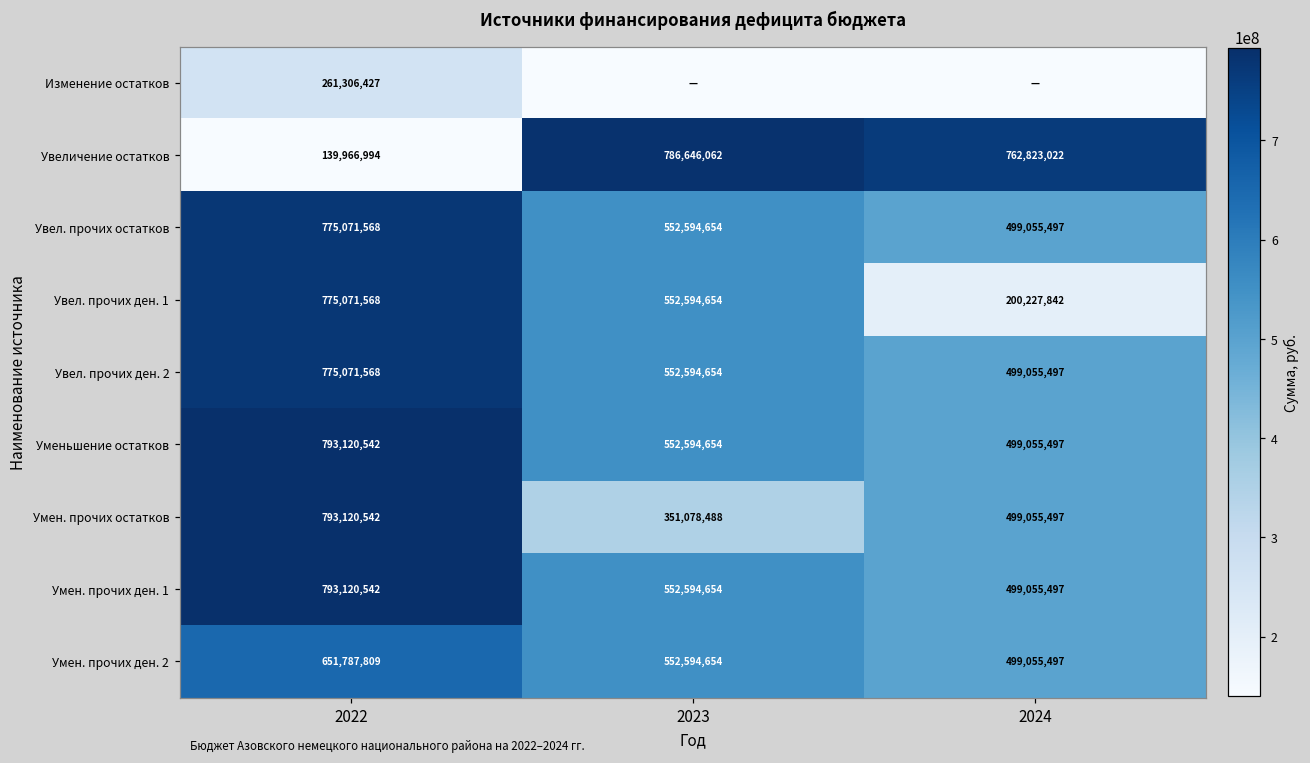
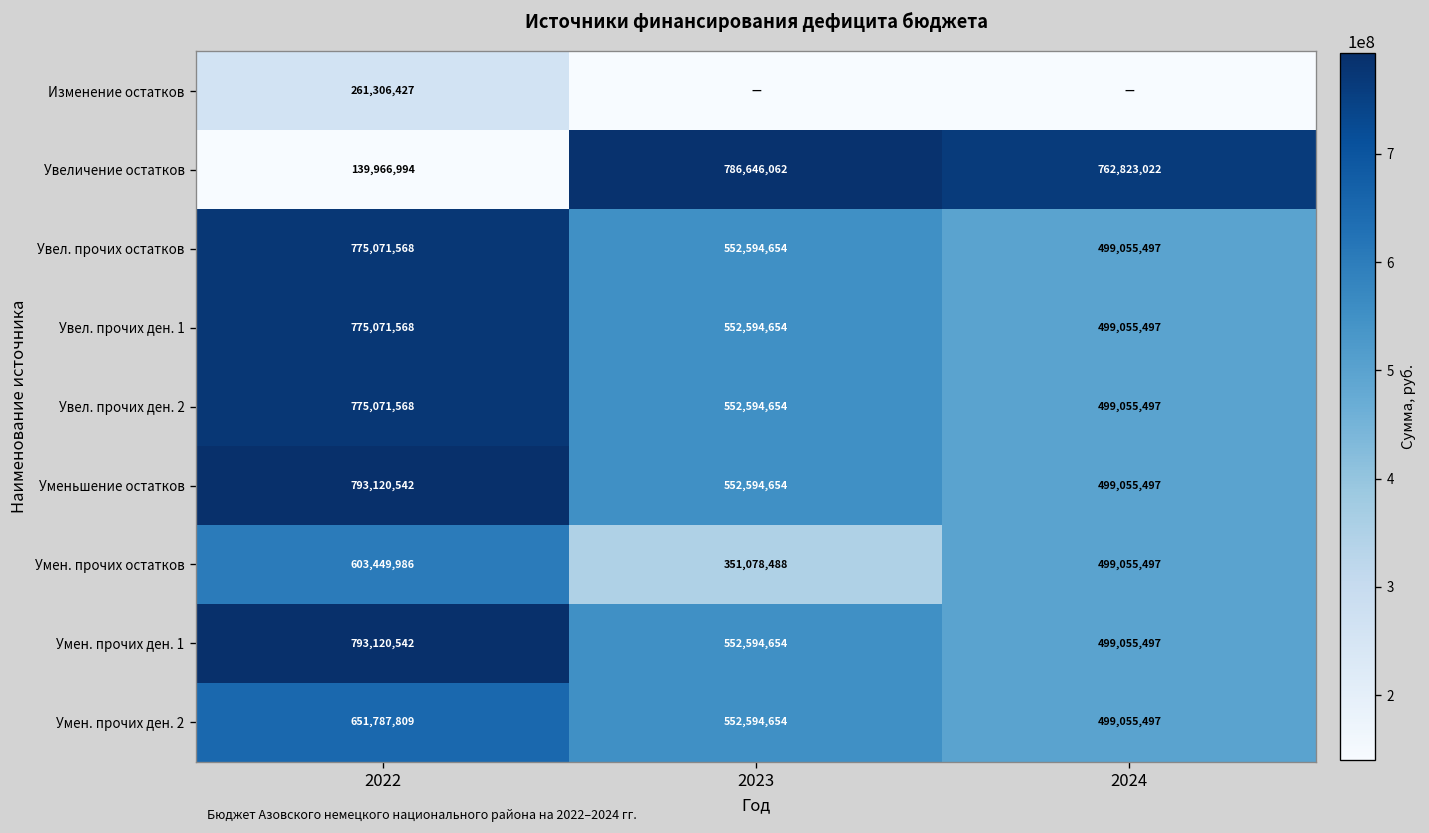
  {
    "Изменение остатков": {
      "2022": "261,306,427"
    },
    "Увеличение остатков": {
      "2022": "139,966,994",
      "2023": "786,646,062",
      "2024": "762,823,022"
    },
    "Увел. прочих остатков": {
      "2022": "775,071,568",
      "2023": "552,594,654",
      "2024": "499,055,497"
    },
    "Увел. прочих ден. 1": {
      "2022": "775,071,568",
      "2023": "552,594,654",
-     "2024": "200,227,842"
+     "2024": "499,055,497"
    },
    "Увел. прочих ден. 2": {
      "2022": "775,071,568",
      "2023": "552,594,654",
      "2024": "499,055,497"
    },
    "Уменьшение остатков": {
      "2022": "793,120,542",
      "2023": "552,594,654",
      "2024": "499,055,497"
    },
    "Умен. прочих остатков": {
-     "2022": "793,120,542",
+     "2022": "603,449,986",
      "2023": "351,078,488",
      "2024": "499,055,497"
    },
    "Умен. прочих ден. 1": {
      "2022": "793,120,542",
      "2023": "552,594,654",
      "2024": "499,055,497"
    },
    "Умен. прочих ден. 2": {
      "2022": "651,787,809",
      "2023": "552,594,654",
      "2024": "499,055,497"
    }
  }
